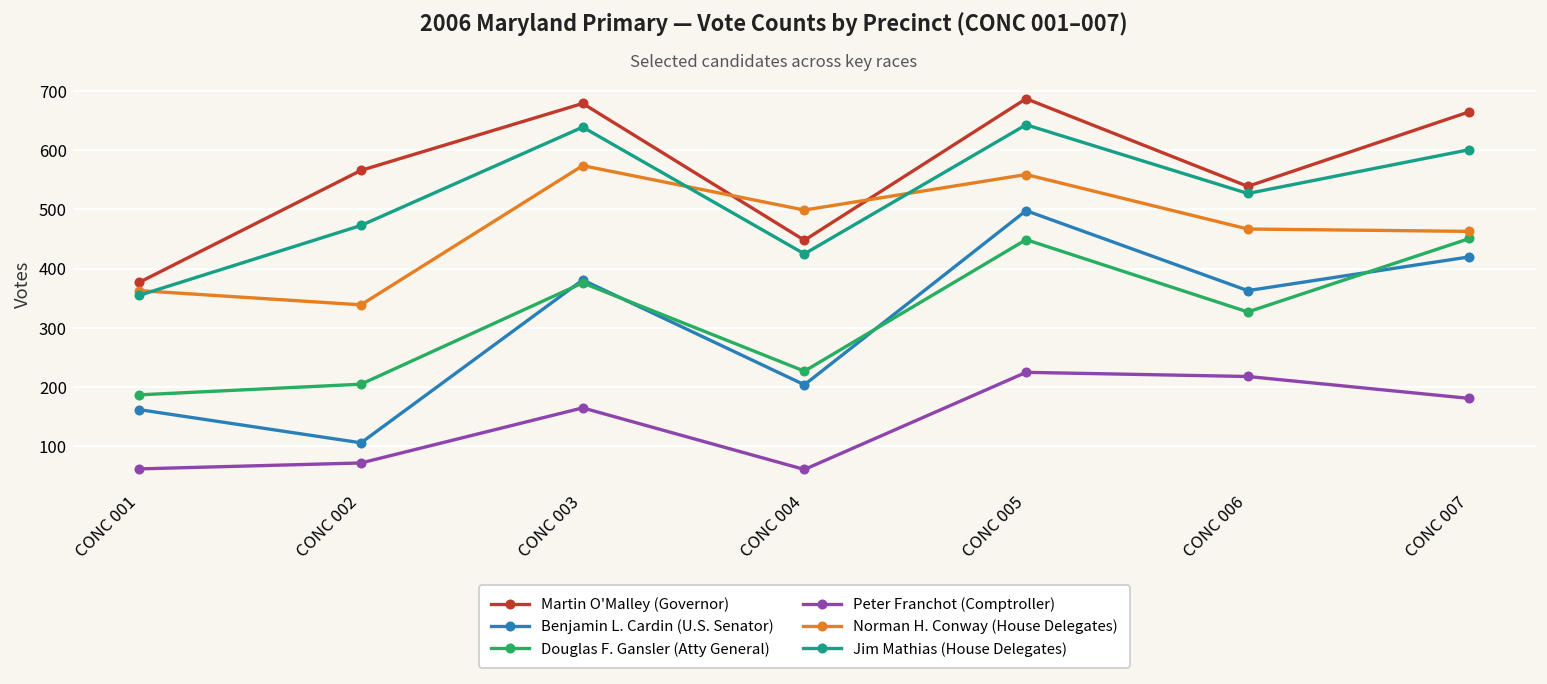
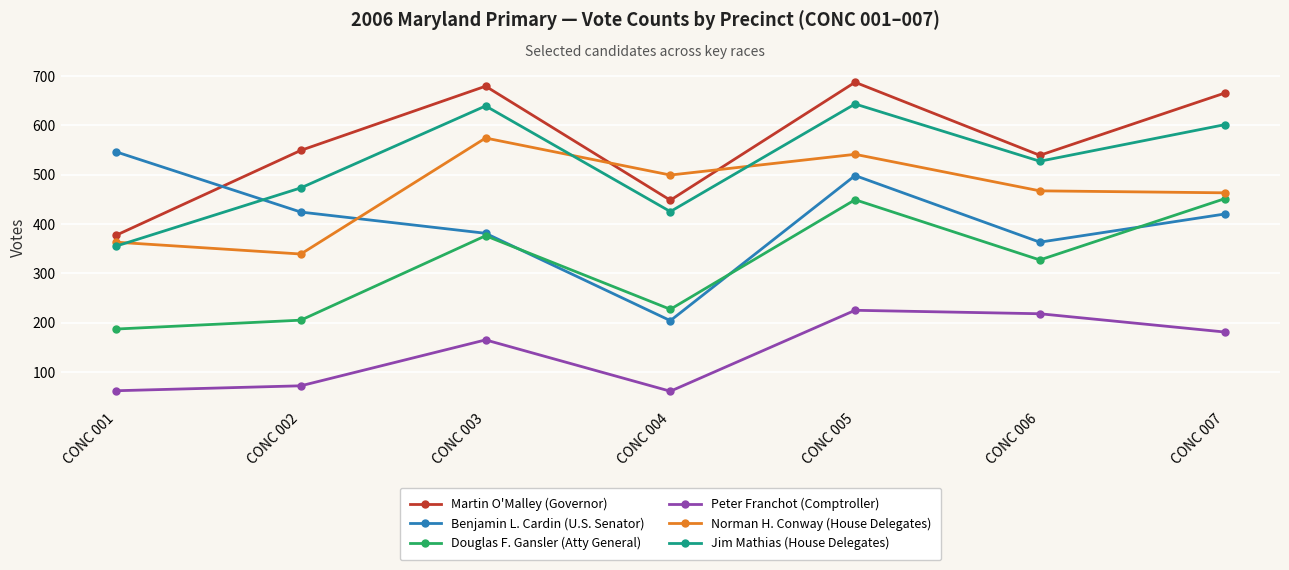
  {
    "Martin O'Malley (Governor)": {
      "CONC 001": 380,
-     "CONC 002": 570,
+     "CONC 002": 550,
      "CONC 003": 680,
      "CONC 004": 450,
      "CONC 005": 690,
      "CONC 006": 540,
      "CONC 007": 670
    },
    "Benjamin L. Cardin (U.S. Senator)": {
-     "CONC 001": 160,
-     "CONC 002": 110,
+     "CONC 001": 550,
+     "CONC 002": 420,
      "CONC 004": 200,
      "CONC 005": 500,
      "CONC 006": 360,
      "CONC 007": 420
    },
    "Peter Franchot (Comptroller)": {
      "CONC 001": 60,
      "CONC 002": 70,
      "CONC 003": 170,
      "CONC 004": 60,
      "CONC 005": 230,
      "CONC 006": 220,
      "CONC 007": 180
    },
    "Norman H. Conway (House Delegates)": {
      "CONC 001": 360,
      "CONC 002": 340,
      "CONC 003": 570,
      "CONC 004": 500,
-     "CONC 005": 560,
+     "CONC 005": 540,
      "CONC 006": 470,
      "CONC 007": 460
    }
  }
